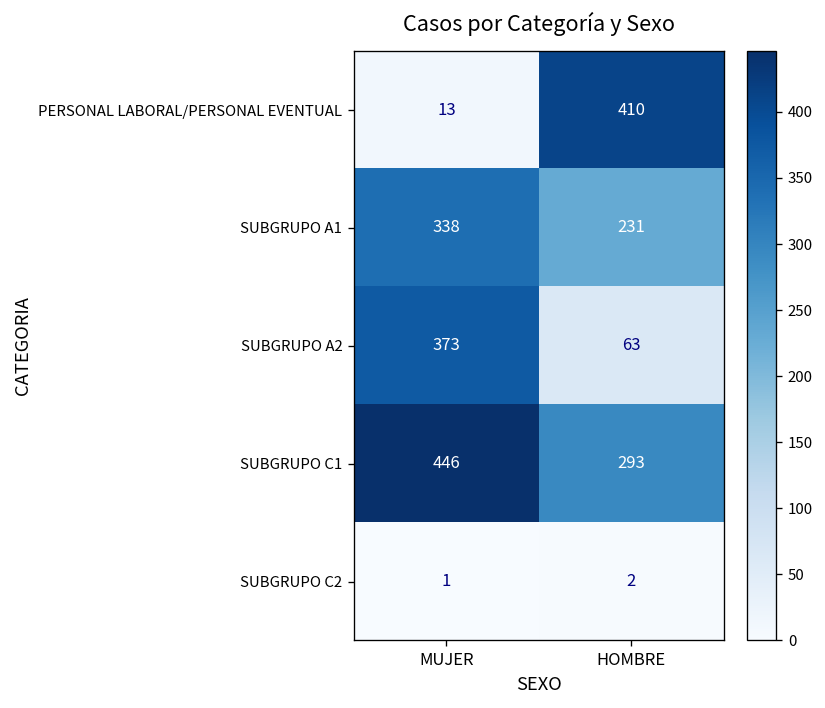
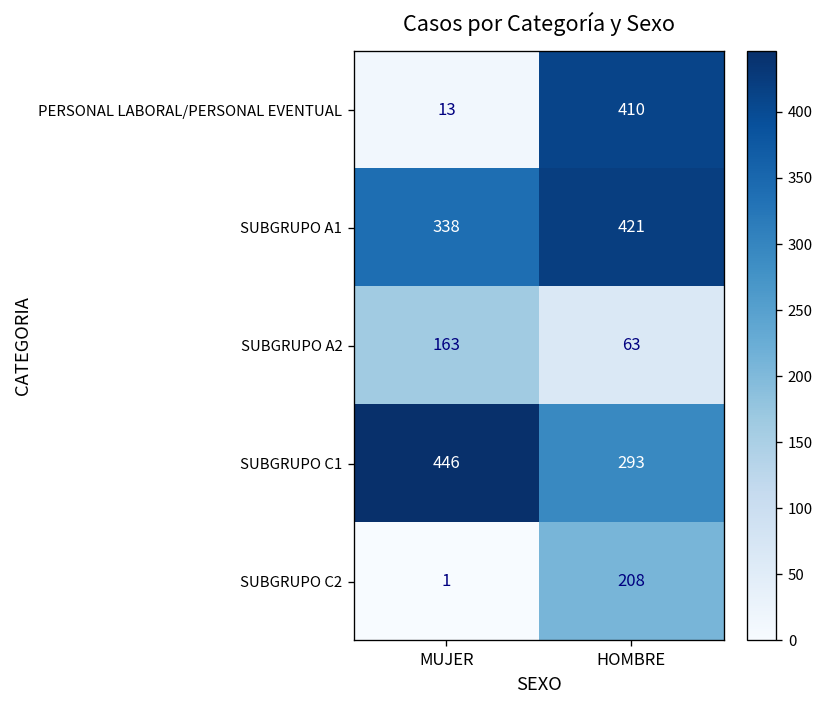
  {
    "PERSONAL LABORAL/PERSONAL EVENTUAL": {
      "MUJER": 13,
      "HOMBRE": 410
    },
    "SUBGRUPO A1": {
      "MUJER": 338,
-     "HOMBRE": 231
+     "HOMBRE": 421
    },
    "SUBGRUPO A2": {
-     "MUJER": 373,
+     "MUJER": 163,
      "HOMBRE": 63
    },
    "SUBGRUPO C1": {
      "MUJER": 446,
      "HOMBRE": 293
    },
    "SUBGRUPO C2": {
      "MUJER": 1,
-     "HOMBRE": 2
+     "HOMBRE": 208
    }
  }
